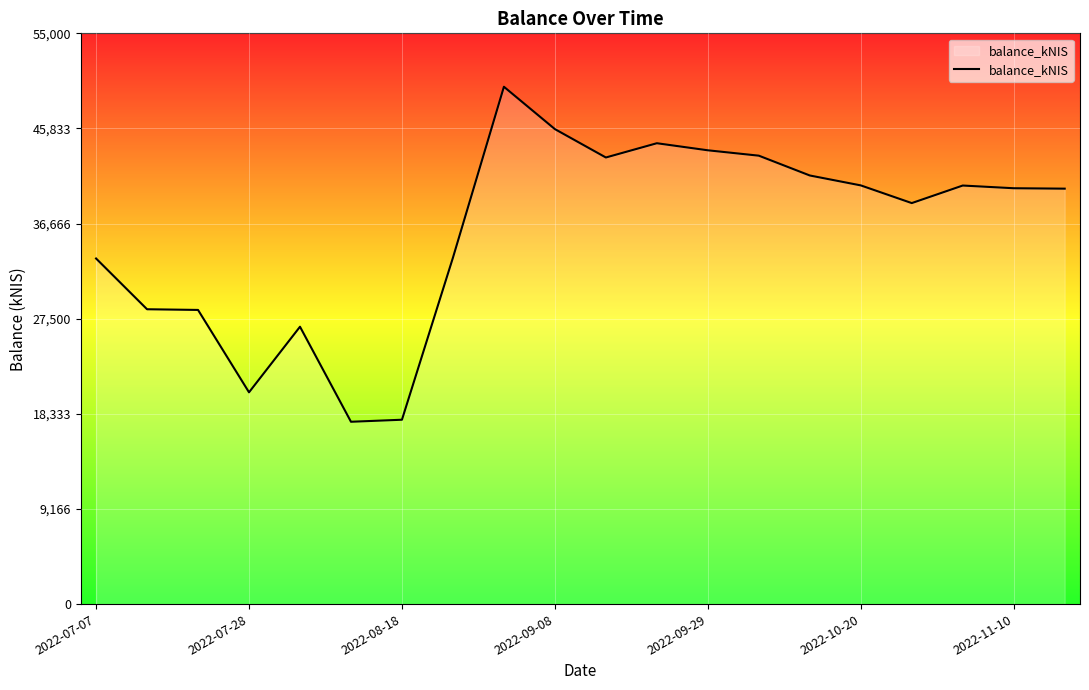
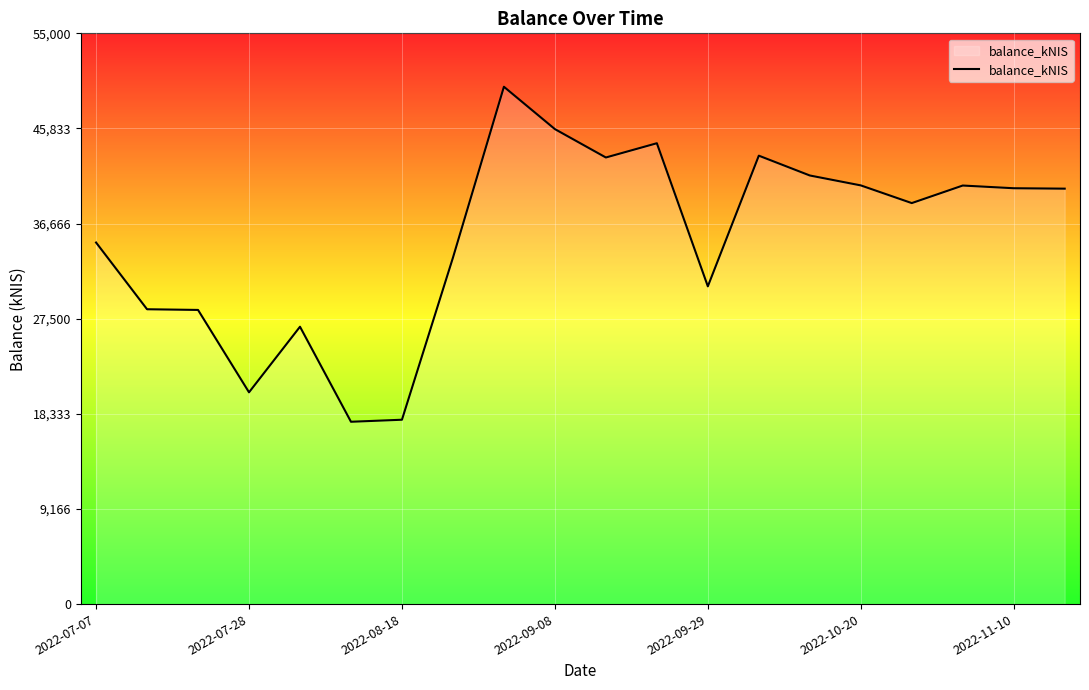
  {
-   "2022-07-07": "33,300",
+   "2022-07-07": "34,800",
    "2022-07-28": "20,400",
    "2022-08-18": "17,800",
    "2022-09-08": "45,800",
-   "2022-09-29": "43,700",
+   "2022-09-29": "30,600",
    "2022-10-20": "40,300",
    "2022-11-10": "40,100"
  }
